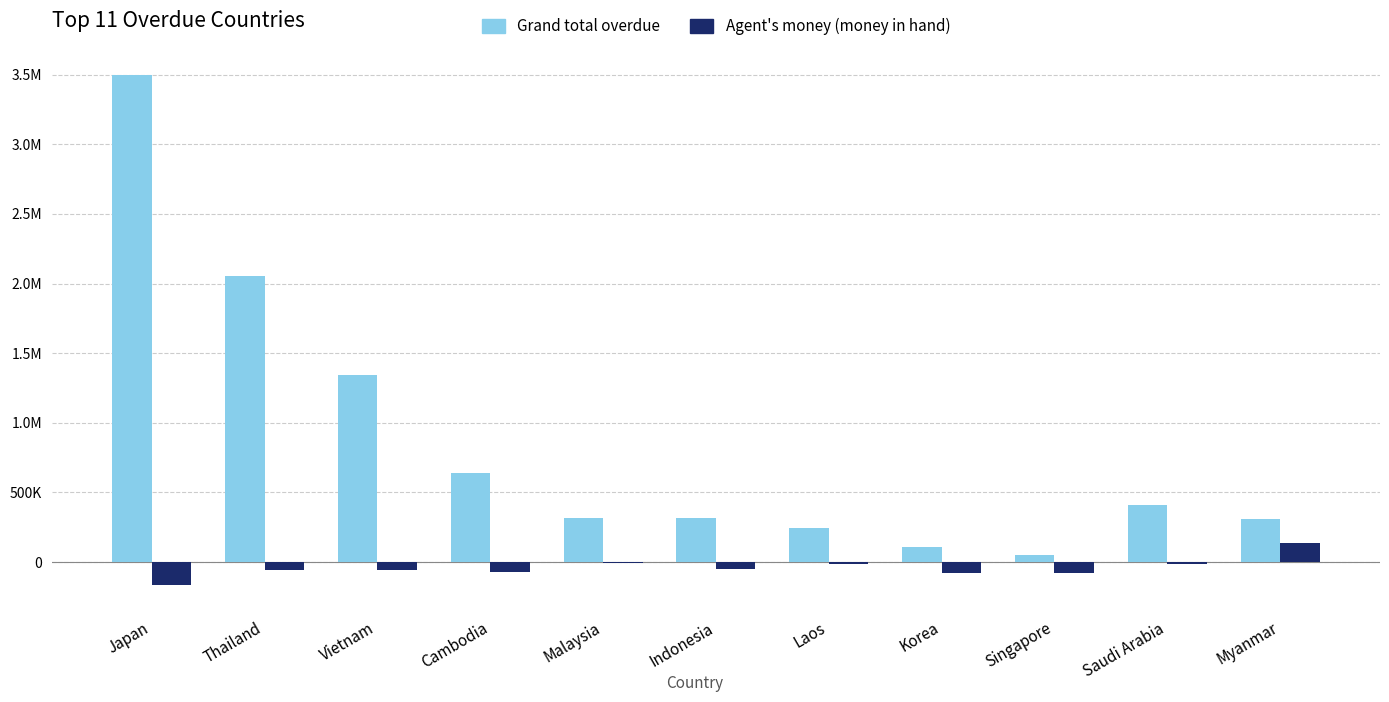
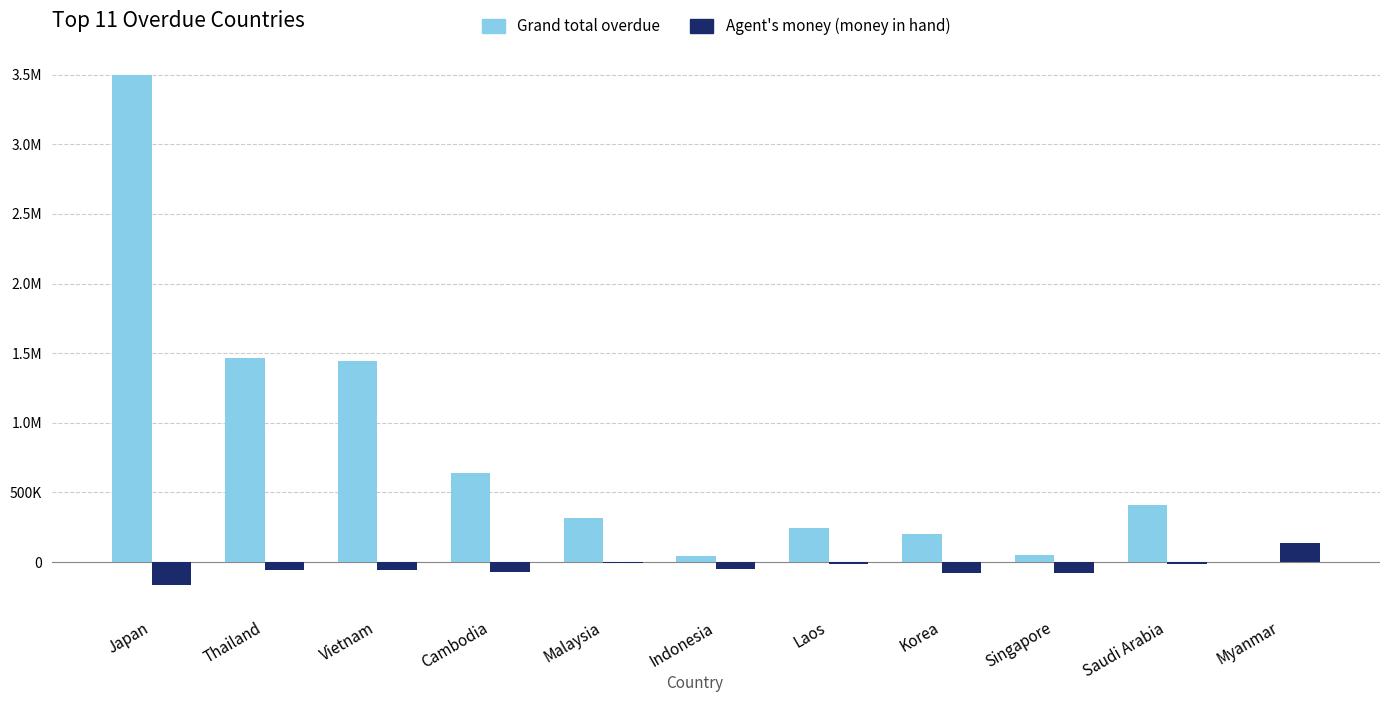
  {
    "Grand total overdue": {
      "Japan": 3500000,
-     "Thailand": 2050000,
-     "Vietnam": 1340000,
+     "Thailand": 1470000,
+     "Vietnam": 1440000,
      "Cambodia": 640000,
      "Malaysia": 320000,
-     "Indonesia": 320000,
+     "Indonesia": 40000,
      "Laos": 250000,
-     "Korea": 110000,
+     "Korea": 200000,
      "Singapore": 50000,
      "Saudi Arabia": 410000,
-     "Myanmar": 310000
+     "Myanmar": 0
    },
    "Agent's money (money in hand)": {
      "Japan": -160000,
      "Thailand": -60000,
      "Vietnam": -60000,
      "Cambodia": -70000,
      "Indonesia": -50000,
      "Korea": -80000,
      "Singapore": -80000,
      "Myanmar": 130000
    }
  }
